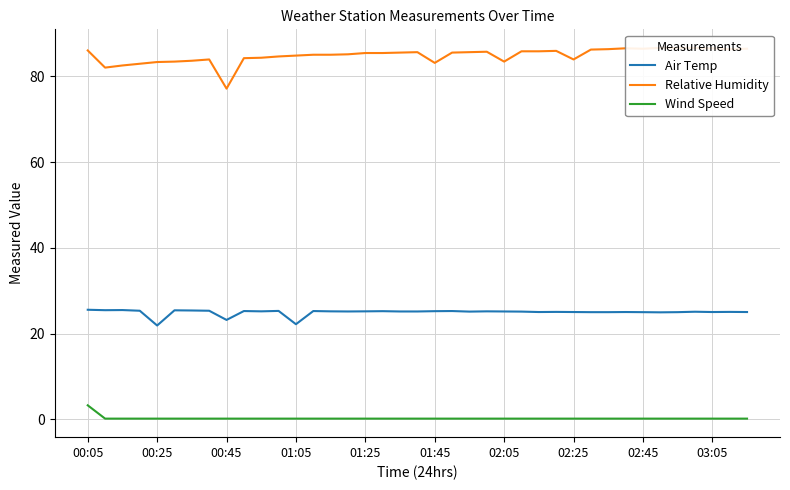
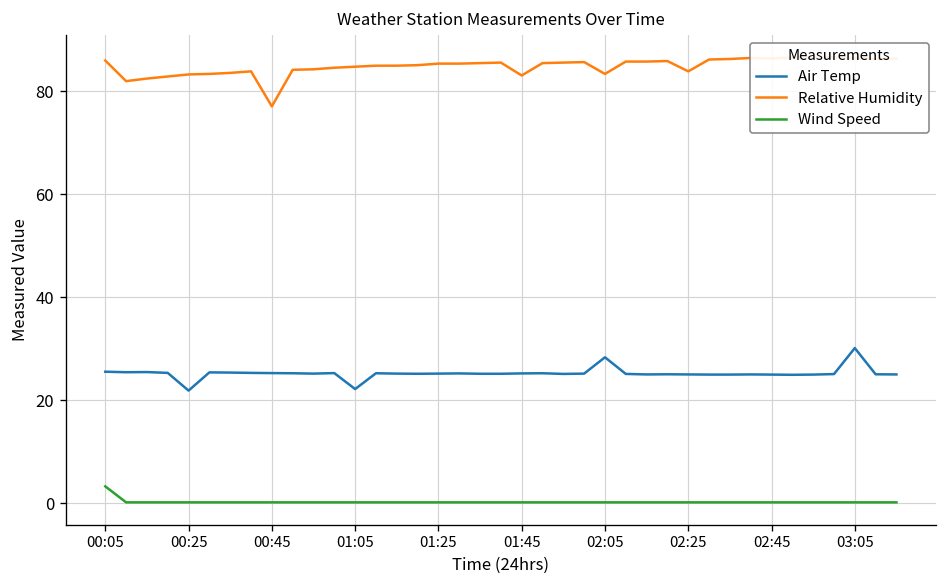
  {
    "Air Temp": {
      "00:05": 26,
      "00:25": 22,
-     "00:45": 23,
+     "00:45": 25,
      "01:05": 22,
      "01:25": 25,
      "01:45": 25,
-     "02:05": 25,
+     "02:05": 28,
      "02:25": 25,
      "02:45": 25,
-     "03:05": 25
+     "03:05": 30
    },
    "Relative Humidity": {
      "00:05": 86,
      "00:25": 83,
      "00:45": 77,
      "01:05": 85,
      "01:25": 85,
      "01:45": 83,
      "02:05": 83,
      "02:25": 84
    },
    "Wind Speed": {
      "00:05": 3,
      "00:25": 0,
      "00:45": 0,
      "01:05": 0,
      "01:25": 0,
      "01:45": 0,
      "02:05": 0,
      "02:25": 0,
      "02:45": 0,
      "03:05": 0
    }
  }
